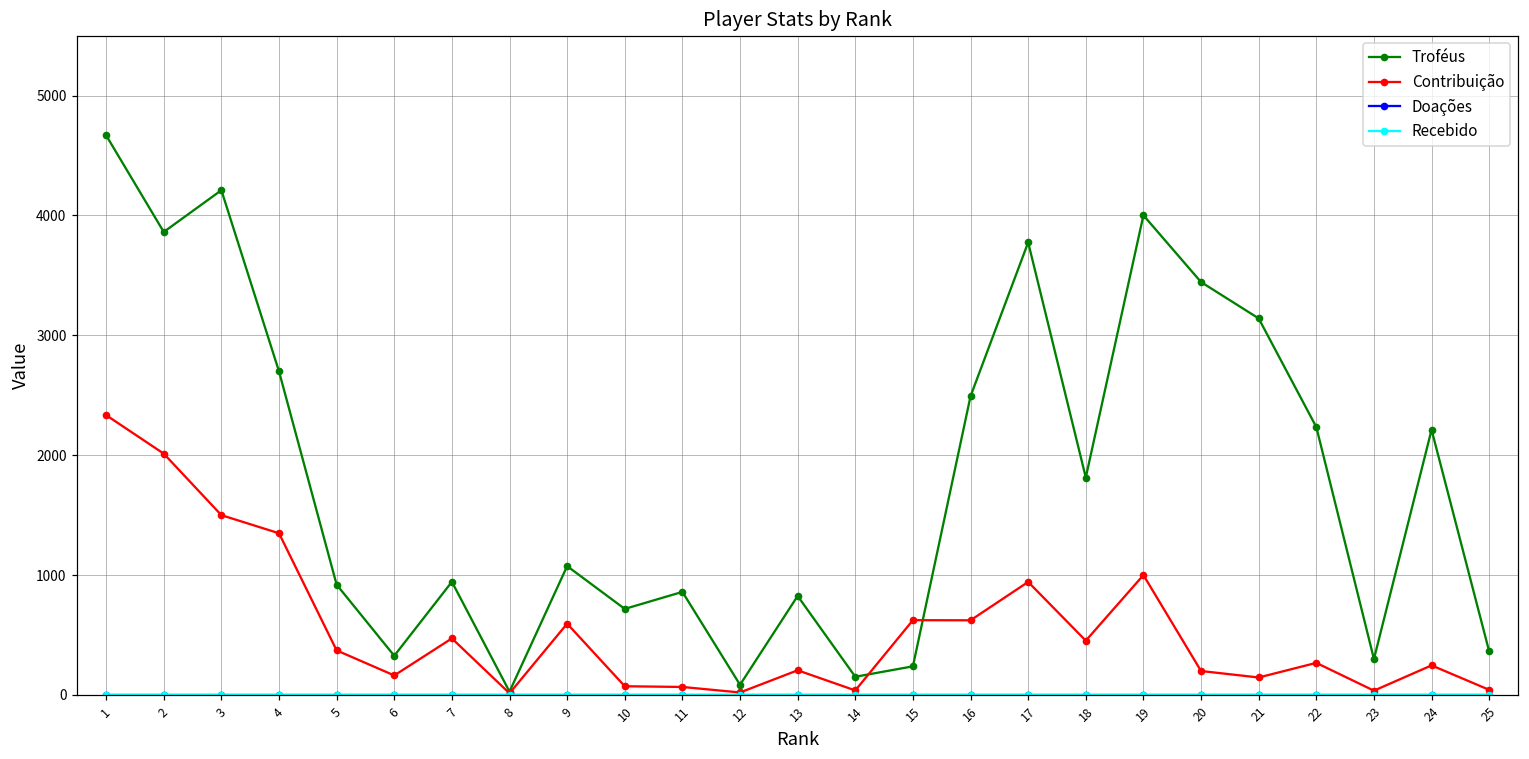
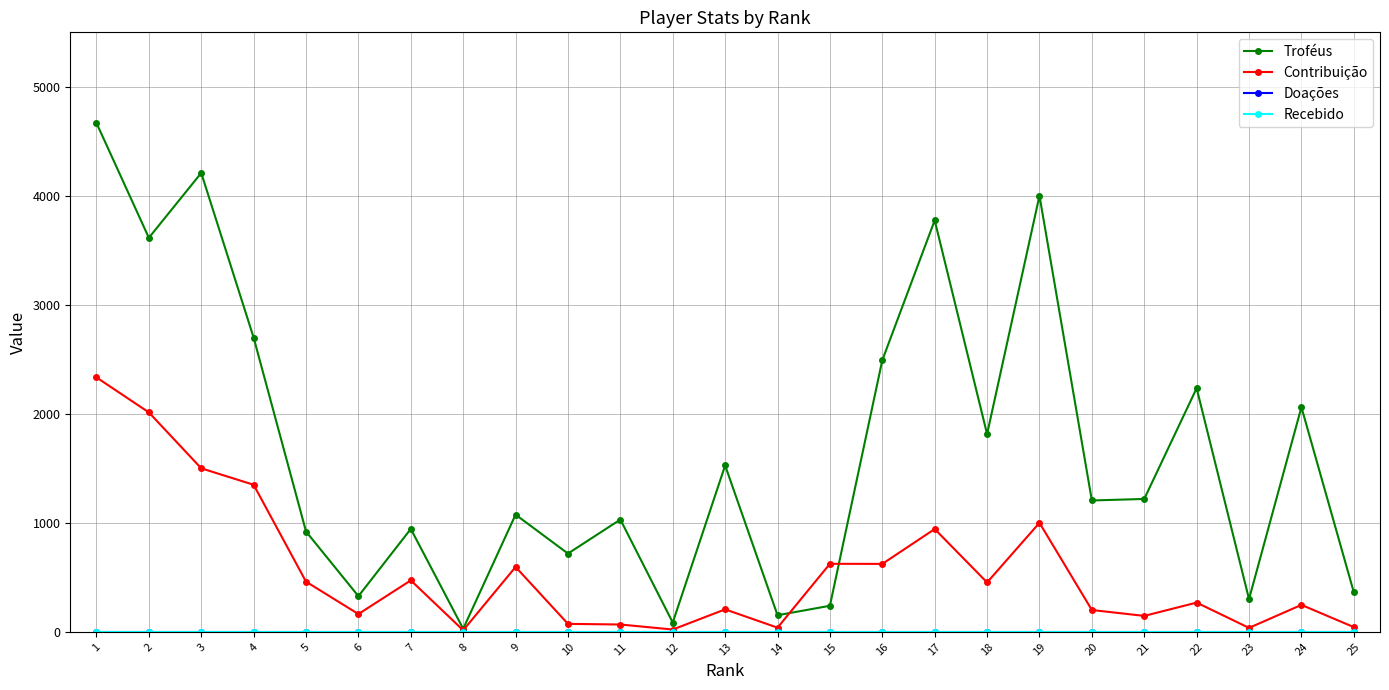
  {
    "Troféus": {
      "1": 4670,
-     "2": 3860,
+     "2": 3620,
      "3": 4210,
      "4": 2700,
      "5": 920,
      "6": 330,
      "7": 940,
      "9": 1080,
      "10": 720,
-     "11": 860,
+     "11": 1030,
      "12": 90,
-     "13": 830,
+     "13": 1530,
      "14": 150,
      "15": 240,
      "16": 2490,
      "17": 3780,
      "18": 1810,
      "19": 4000,
-     "20": 3440,
-     "21": 3140,
+     "20": 1210,
+     "21": 1220,
      "22": 2240,
      "23": 300,
-     "24": 2210,
+     "24": 2060,
      "25": 360
    },
    "Contribuição": {
      "1": 2330,
      "2": 2010,
      "3": 1500,
      "4": 1350,
-     "5": 370,
+     "5": 460,
      "6": 160,
      "7": 470,
      "9": 600,
      "10": 70,
      "11": 70,
      "13": 210,
      "14": 40,
      "15": 620,
      "16": 620,
      "17": 940,
      "18": 450,
      "19": 1000,
      "20": 200,
      "21": 150,
      "22": 270,
      "23": 40,
      "24": 250,
      "25": 40
    },
    "Recebido": {
      "1": 0,
      "2": 0,
      "3": 0,
      "4": 0,
      "5": 0,
      "6": 0,
      "7": 0,
      "9": 0,
      "10": 0,
      "11": 0,
      "13": 0,
      "14": 0,
      "15": 0,
      "16": 0,
      "17": 0,
      "18": 0,
      "19": 0,
      "20": 0,
      "21": 0,
      "22": 0,
      "23": 0,
      "24": 0,
      "25": 0
    }
  }
